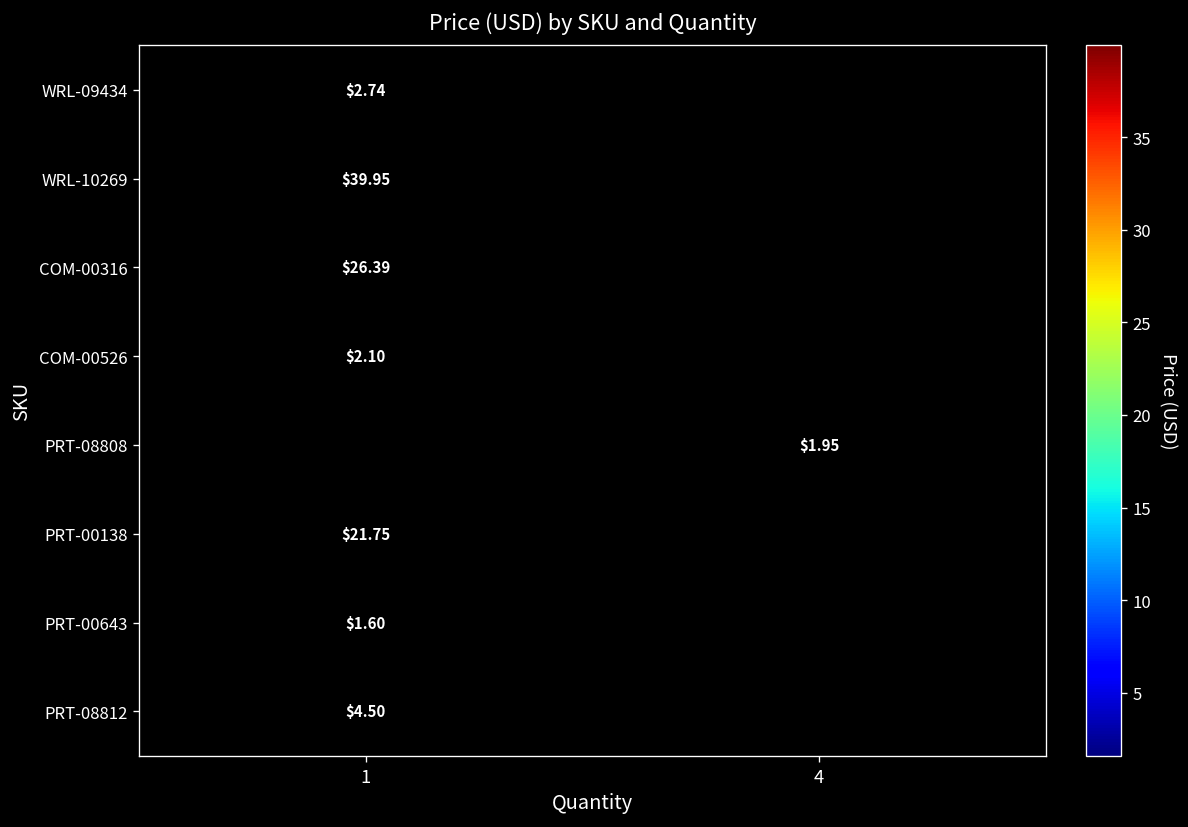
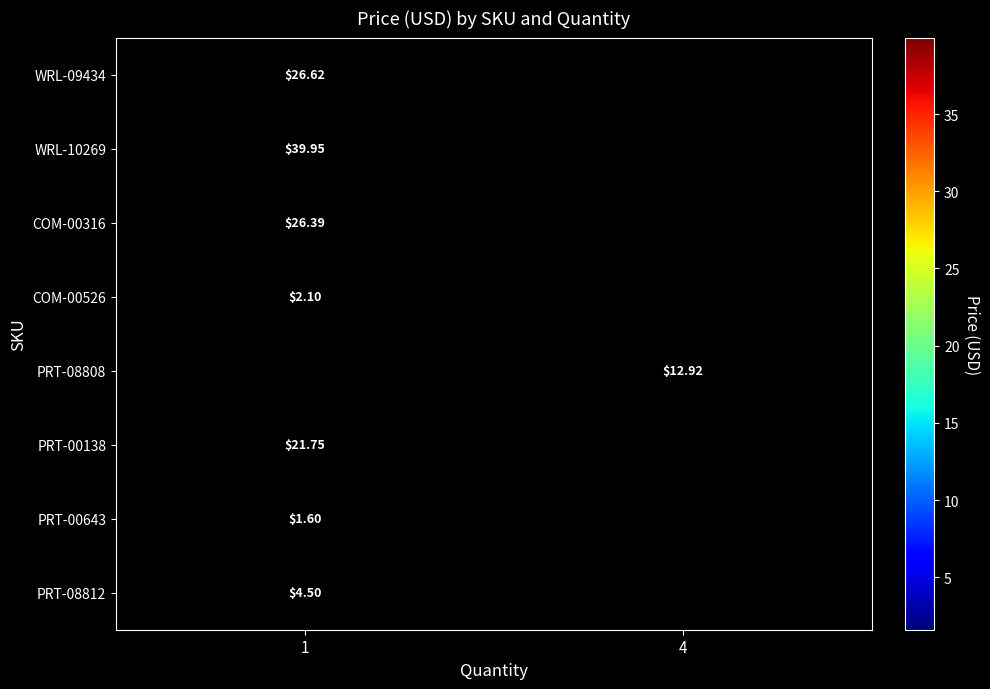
  {
    "WRL-09434": {
-     "1": "$2.74"
+     "1": "$26.62"
    },
    "WRL-10269": {
      "1": "$39.95"
    },
    "COM-00316": {
      "1": "$26.39"
    },
    "COM-00526": {
      "1": "$2.10"
    },
    "PRT-08808": {
-     "4": "$1.95"
+     "4": "$12.92"
    },
    "PRT-00138": {
      "1": "$21.75"
    },
    "PRT-00643": {
      "1": "$1.60"
    },
    "PRT-08812": {
      "1": "$4.50"
    }
  }
